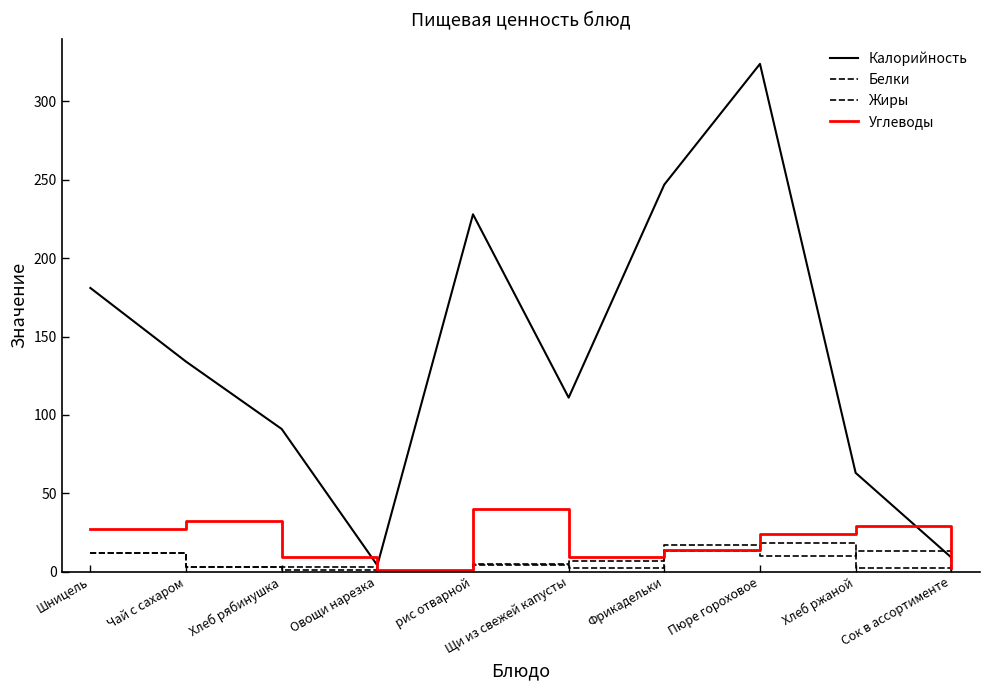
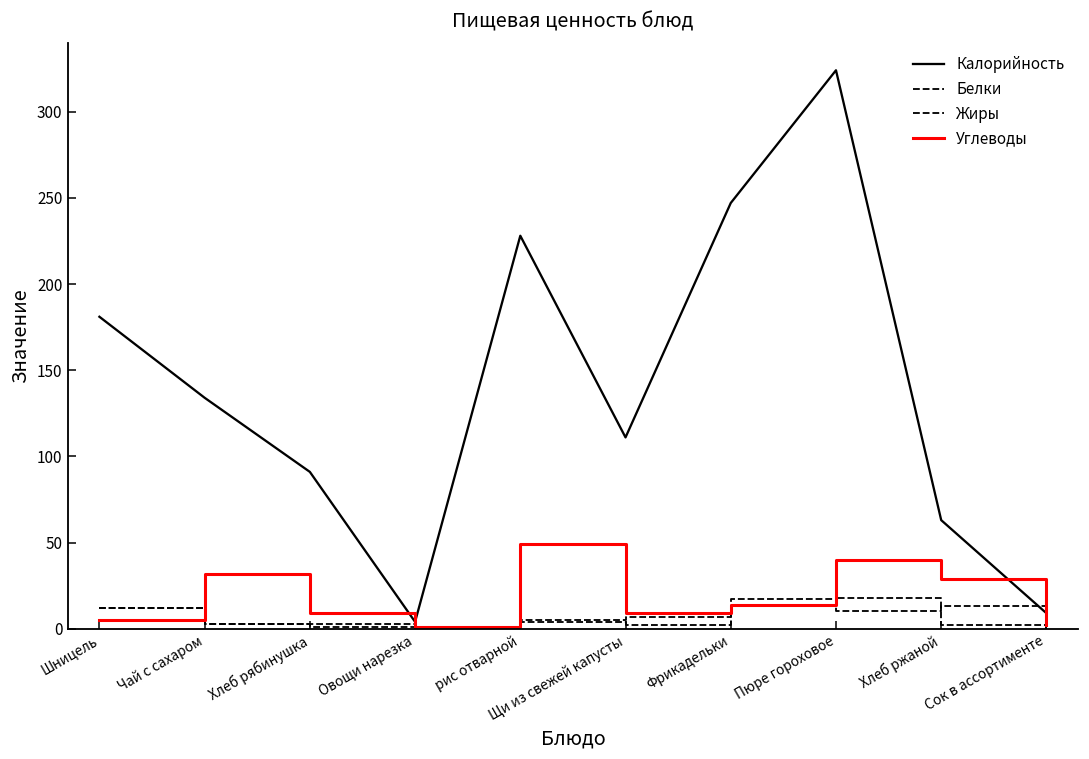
  {
    "Углеводы": {
-     "Шницель": 27,
+     "Шницель": 5,
      "Чай с сахаром": 32,
      "Хлеб рябинушка": 9,
-     "рис отварной": 40,
+     "рис отварной": 49,
      "Щи из свежей капусты": 9,
-     "Пюре гороховое": 24,
+     "Пюре гороховое": 40,
      "Хлеб ржаной": 29,
      "Сок в ассортименте": 2
    }
  }
